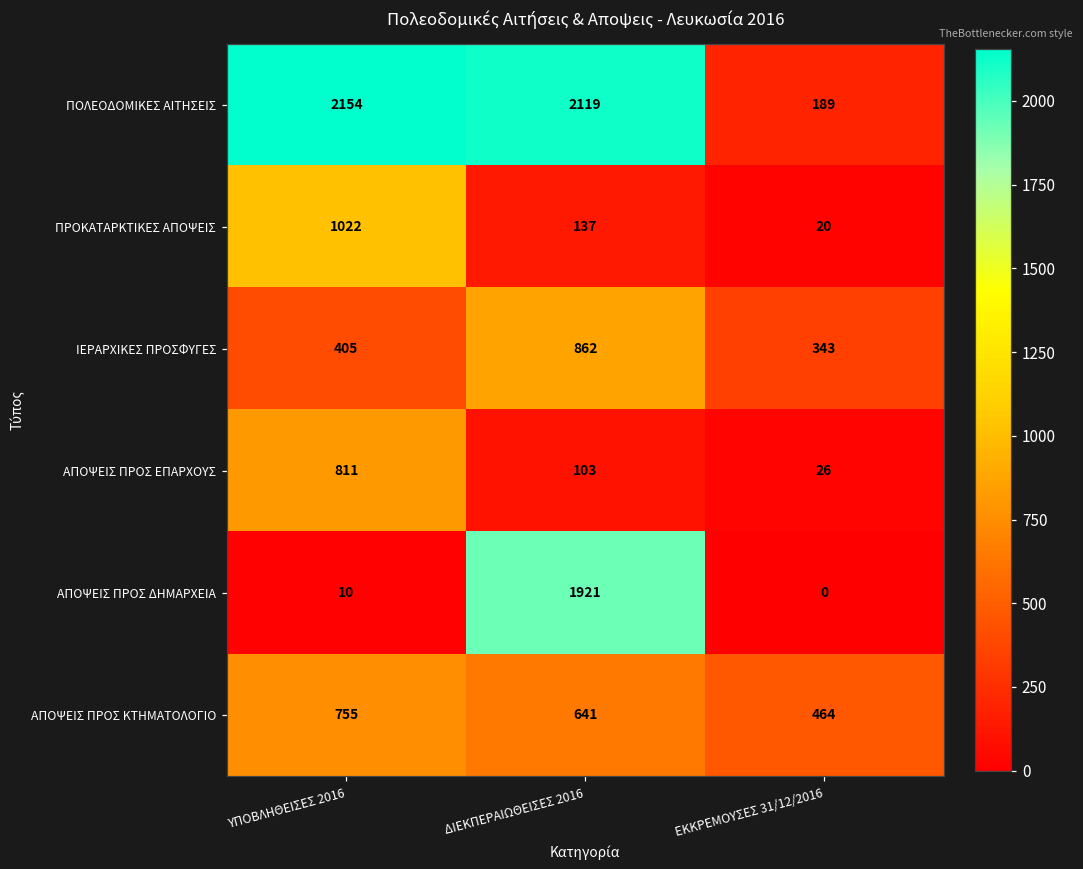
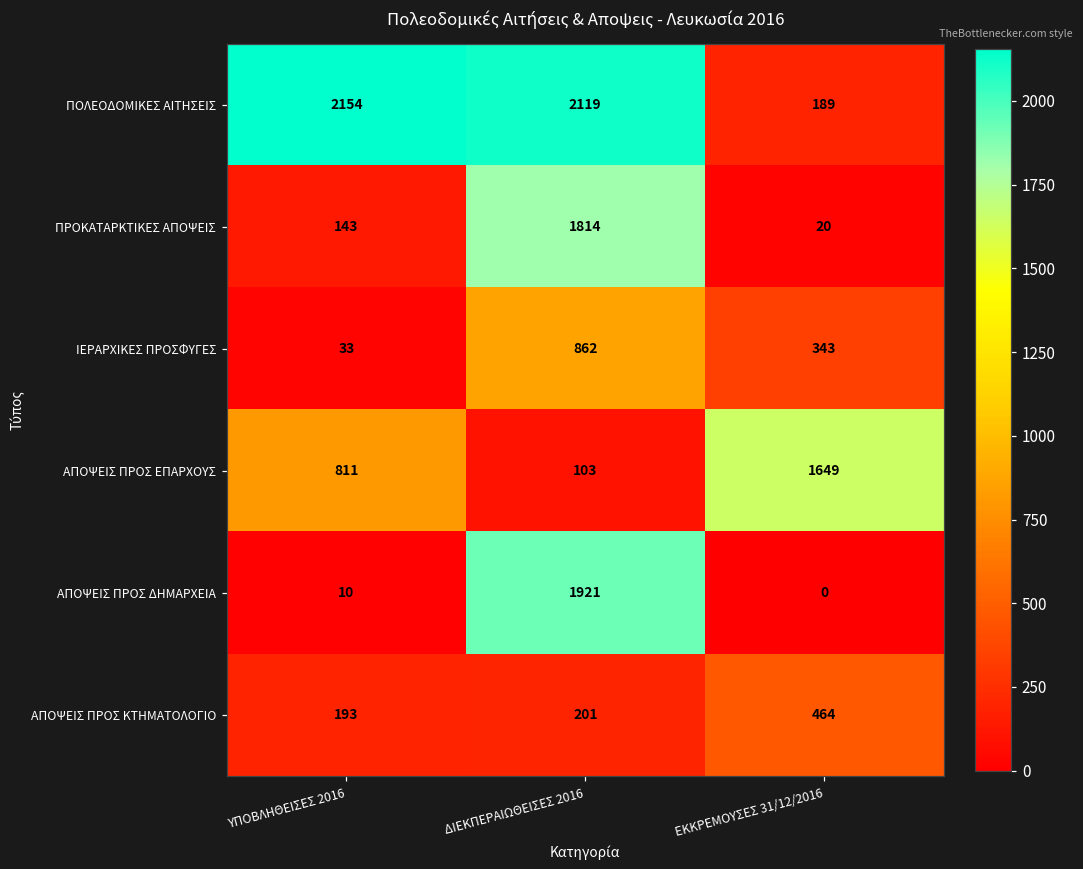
  {
    "ΠΟΛΕΟΔΟΜΙΚΕΣ ΑΙΤΗΣΕΙΣ": {
      "ΥΠΟΒΛΗΘΕΙΣΕΣ 2016": 2154,
      "ΔΙΕΚΠΕΡΑΙΩΘΕΙΣΕΣ 2016": 2119,
      "ΕΚΚΡΕΜΟΥΣΕΣ 31/12/2016": 189
    },
    "ΠΡΟΚΑΤΑΡΚΤΙΚΕΣ ΑΠΟΨΕΙΣ": {
-     "ΥΠΟΒΛΗΘΕΙΣΕΣ 2016": 1022,
-     "ΔΙΕΚΠΕΡΑΙΩΘΕΙΣΕΣ 2016": 137,
+     "ΥΠΟΒΛΗΘΕΙΣΕΣ 2016": 143,
+     "ΔΙΕΚΠΕΡΑΙΩΘΕΙΣΕΣ 2016": 1814,
      "ΕΚΚΡΕΜΟΥΣΕΣ 31/12/2016": 20
    },
    "ΙΕΡΑΡΧΙΚΕΣ ΠΡΟΣΦΥΓΕΣ": {
-     "ΥΠΟΒΛΗΘΕΙΣΕΣ 2016": 405,
+     "ΥΠΟΒΛΗΘΕΙΣΕΣ 2016": 33,
      "ΔΙΕΚΠΕΡΑΙΩΘΕΙΣΕΣ 2016": 862,
      "ΕΚΚΡΕΜΟΥΣΕΣ 31/12/2016": 343
    },
    "ΑΠΟΨΕΙΣ ΠΡΟΣ ΕΠΑΡΧΟΥΣ": {
      "ΥΠΟΒΛΗΘΕΙΣΕΣ 2016": 811,
      "ΔΙΕΚΠΕΡΑΙΩΘΕΙΣΕΣ 2016": 103,
-     "ΕΚΚΡΕΜΟΥΣΕΣ 31/12/2016": 26
+     "ΕΚΚΡΕΜΟΥΣΕΣ 31/12/2016": 1649
    },
    "ΑΠΟΨΕΙΣ ΠΡΟΣ ΔΗΜΑΡΧΕΙΑ": {
      "ΥΠΟΒΛΗΘΕΙΣΕΣ 2016": 10,
      "ΔΙΕΚΠΕΡΑΙΩΘΕΙΣΕΣ 2016": 1921,
      "ΕΚΚΡΕΜΟΥΣΕΣ 31/12/2016": 0
    },
    "ΑΠΟΨΕΙΣ ΠΡΟΣ ΚΤΗΜΑΤΟΛΟΓΙΟ": {
-     "ΥΠΟΒΛΗΘΕΙΣΕΣ 2016": 755,
-     "ΔΙΕΚΠΕΡΑΙΩΘΕΙΣΕΣ 2016": 641,
+     "ΥΠΟΒΛΗΘΕΙΣΕΣ 2016": 193,
+     "ΔΙΕΚΠΕΡΑΙΩΘΕΙΣΕΣ 2016": 201,
      "ΕΚΚΡΕΜΟΥΣΕΣ 31/12/2016": 464
    }
  }
